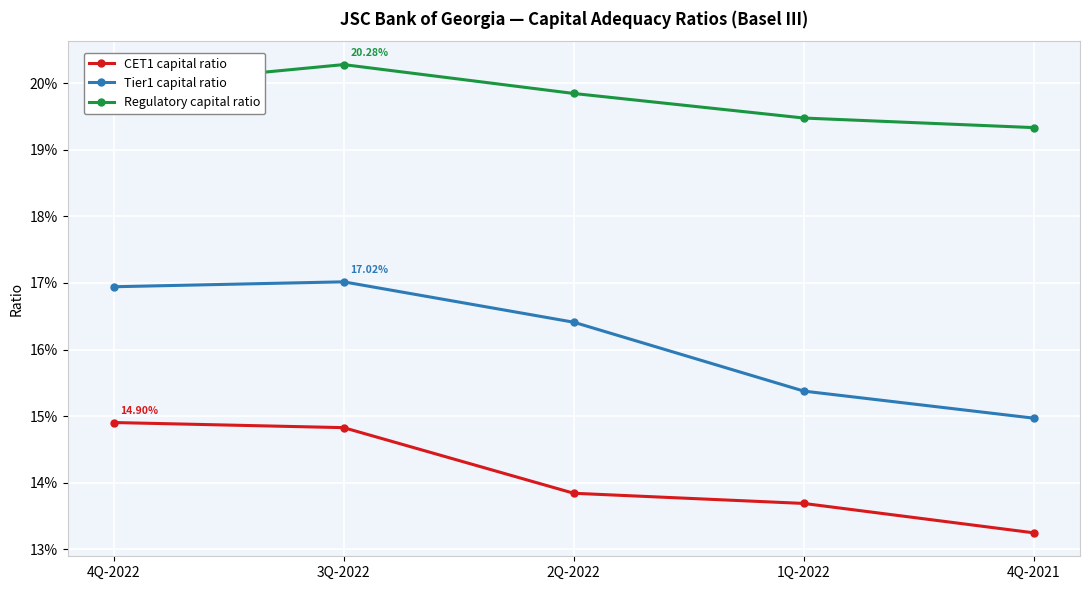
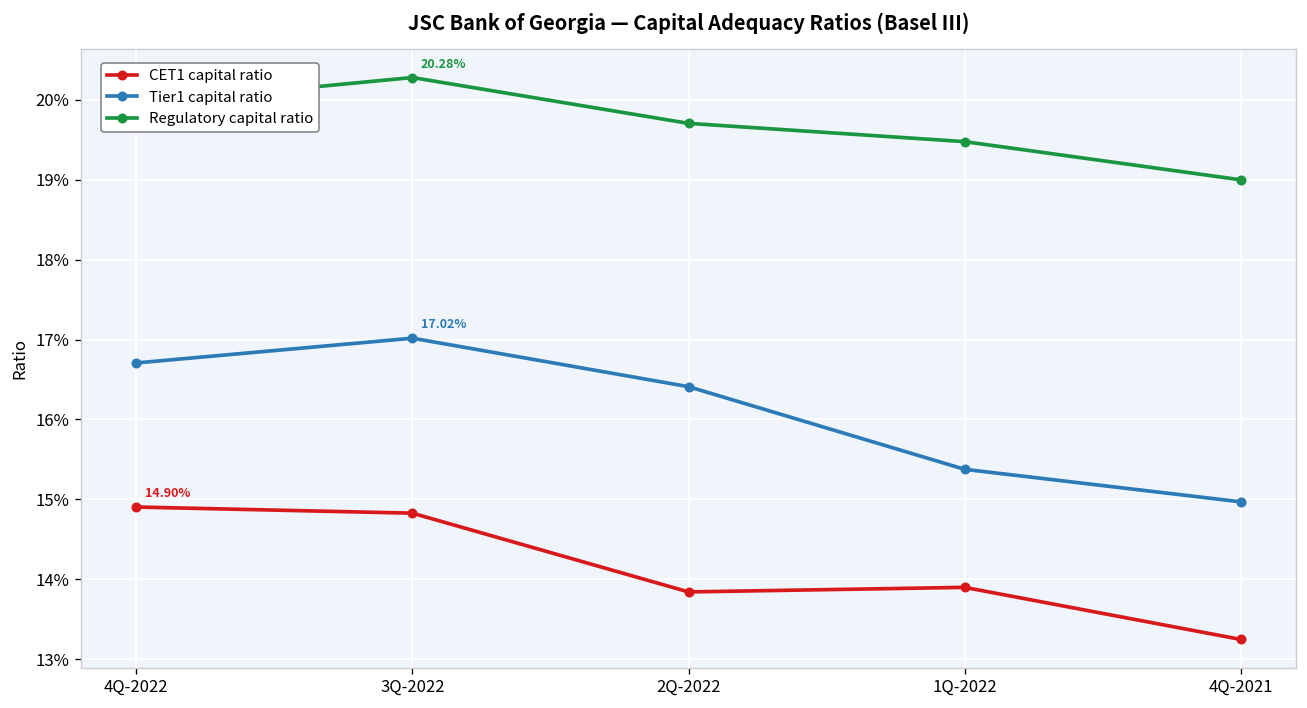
  {
    "CET1 capital ratio": {
      "3Q-2022": "14.8%",
      "2Q-2022": "13.8%",
-     "1Q-2022": "13.7%",
+     "1Q-2022": "13.9%",
      "4Q-2021": "13.2%"
    },
    "Tier1 capital ratio": {
-     "4Q-2022": "16.9%",
+     "4Q-2022": "16.7%",
      "2Q-2022": "16.4%",
      "1Q-2022": "15.4%",
      "4Q-2021": "15.0%"
    },
    "Regulatory capital ratio": {
-     "2Q-2022": "19.8%",
+     "2Q-2022": "19.7%",
      "1Q-2022": "19.5%",
-     "4Q-2021": "19.3%"
+     "4Q-2021": "19.0%"
    }
  }
